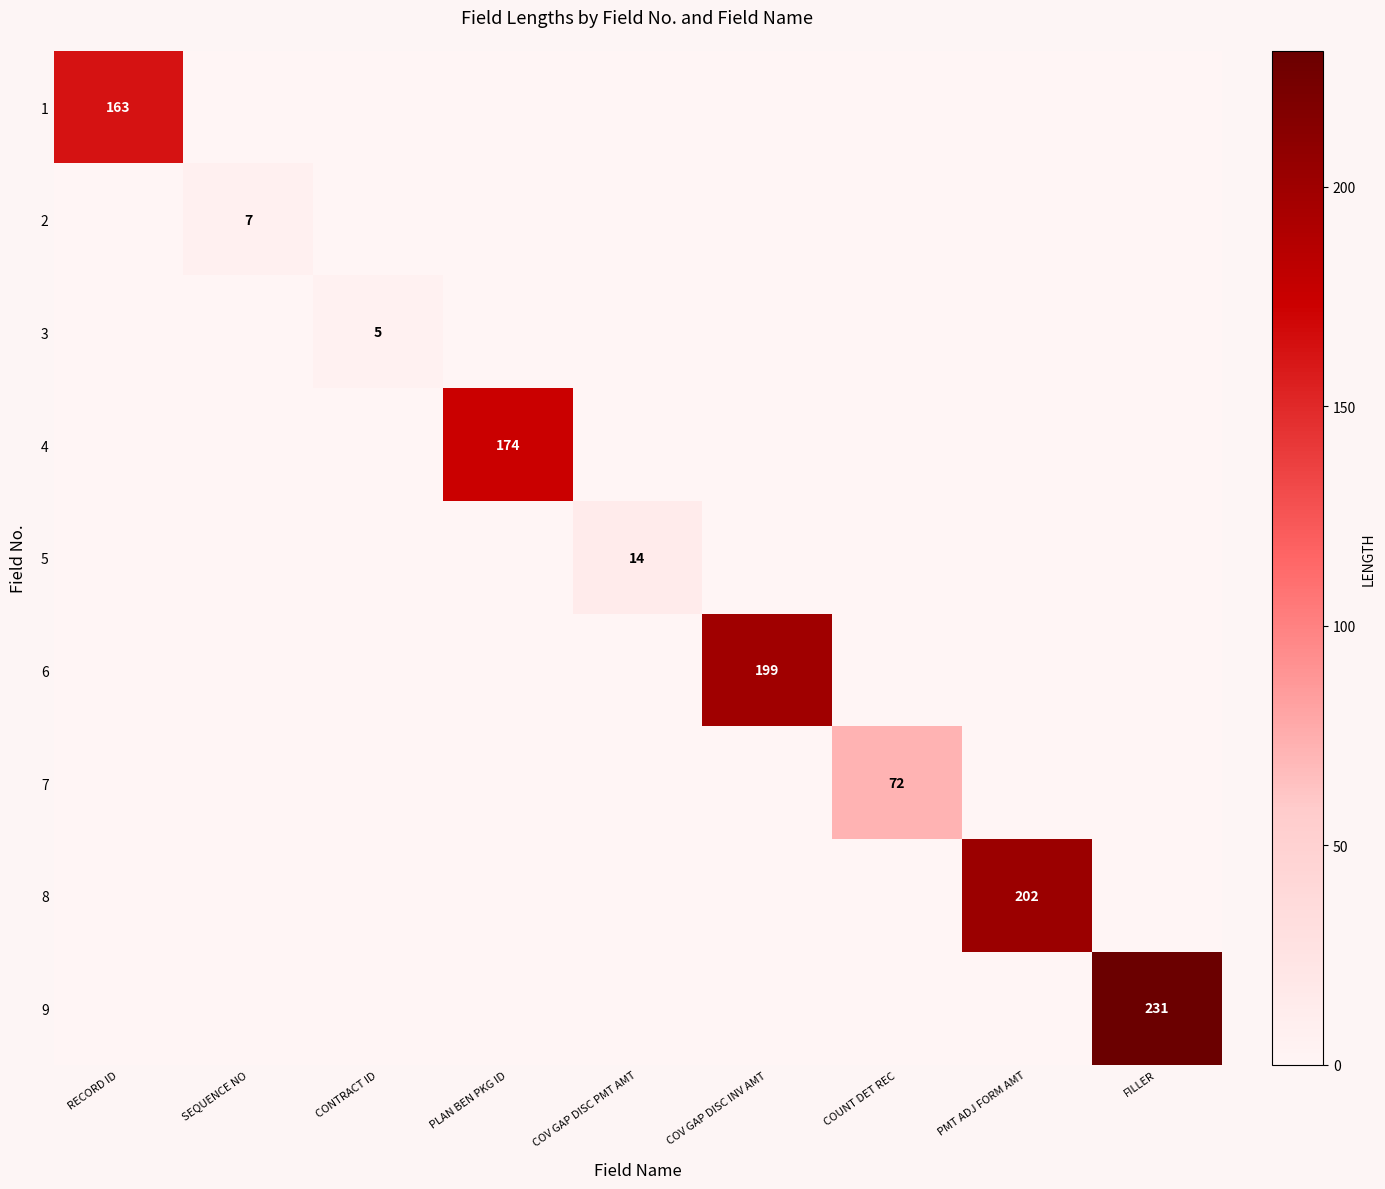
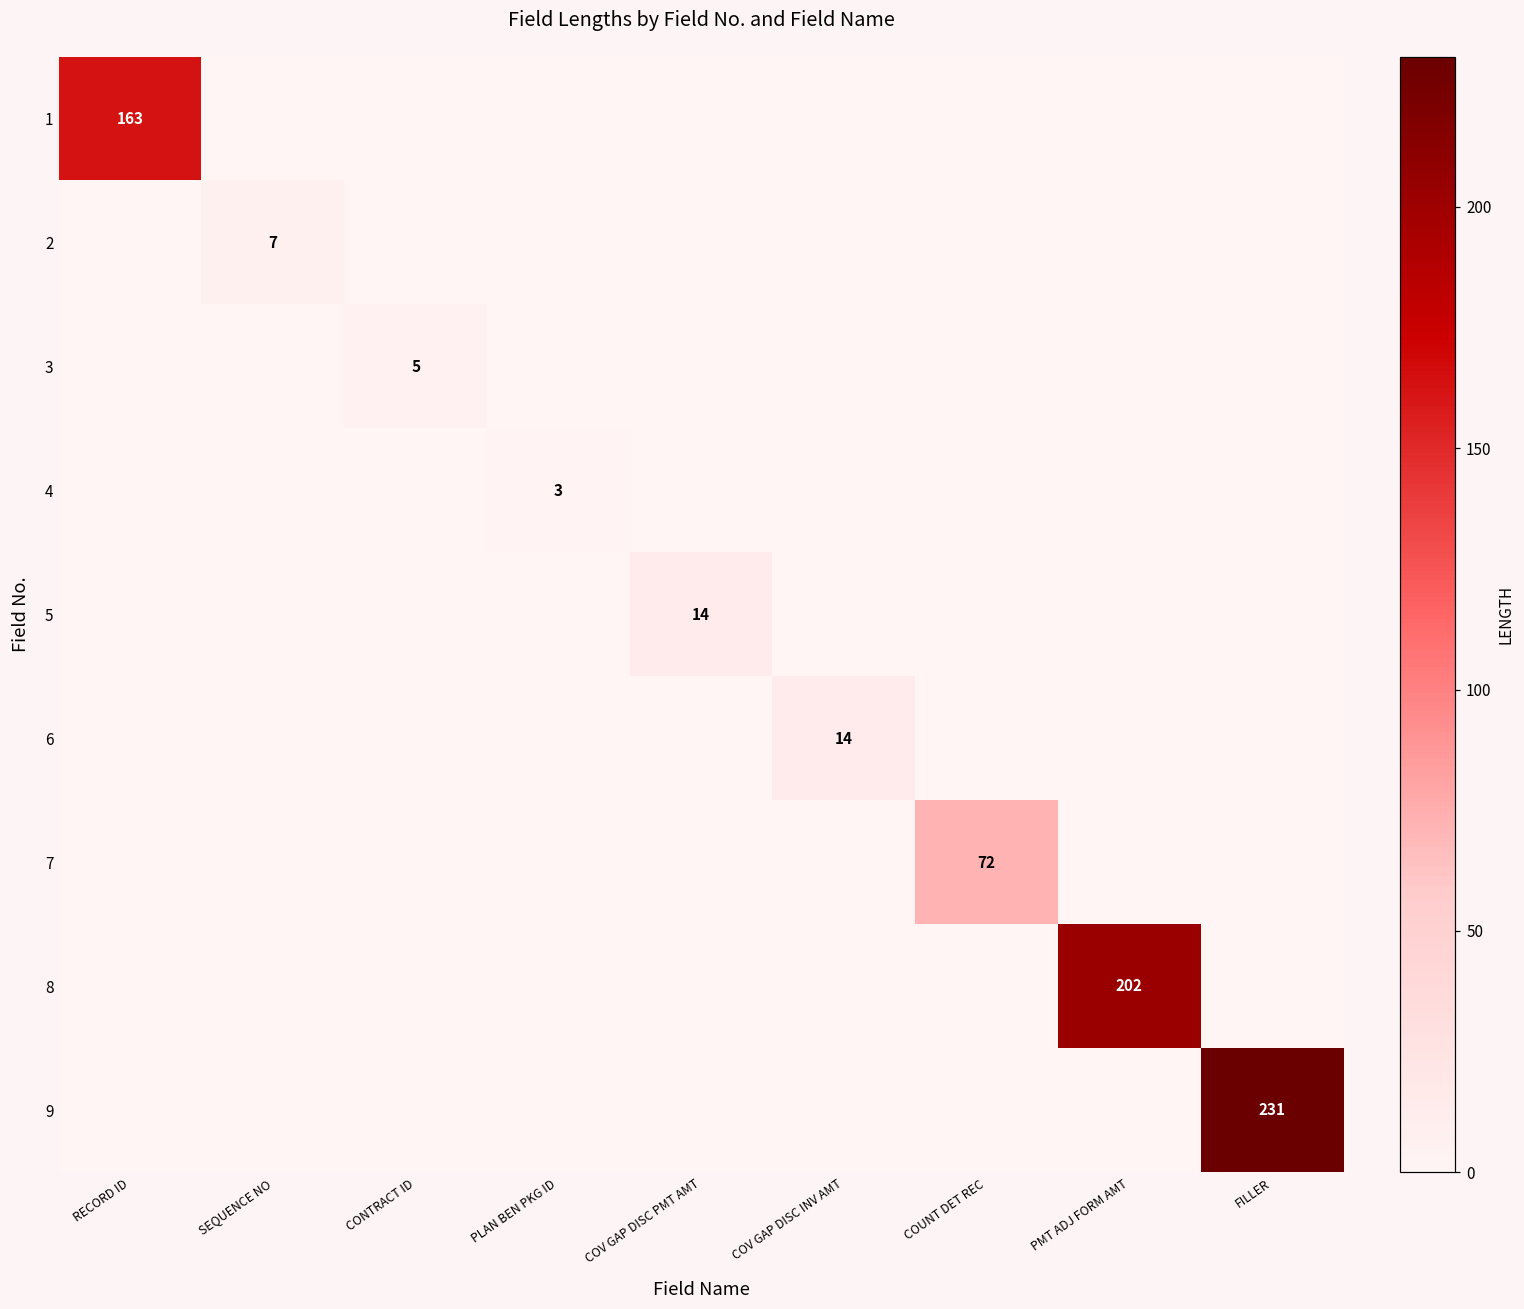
  {
    "1": {
      "RECORD ID": 163
    },
    "2": {
      "SEQUENCE NO": 7
    },
    "3": {
      "CONTRACT ID": 5
    },
    "4": {
-     "PLAN BEN PKG ID": 174
+     "PLAN BEN PKG ID": 3
    },
    "5": {
      "COV GAP DISC PMT AMT": 14
    },
    "6": {
-     "COV GAP DISC INV AMT": 199
+     "COV GAP DISC INV AMT": 14
    },
    "7": {
      "COUNT DET REC": 72
    },
    "8": {
      "PMT ADJ FORM AMT": 202
    },
    "9": {
      "FILLER": 231
    }
  }
